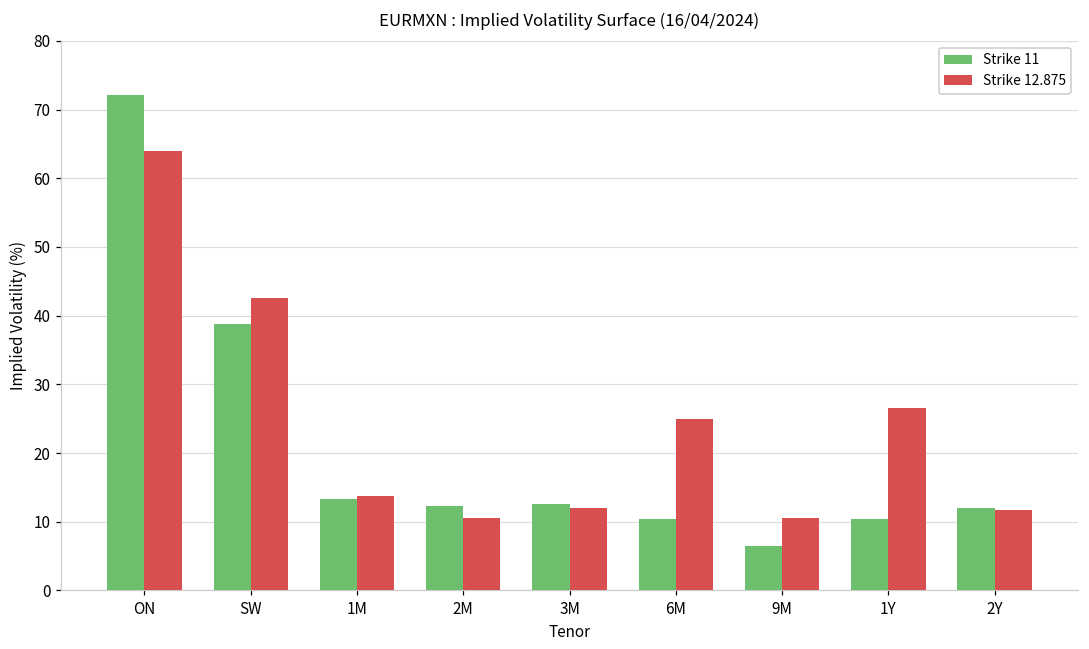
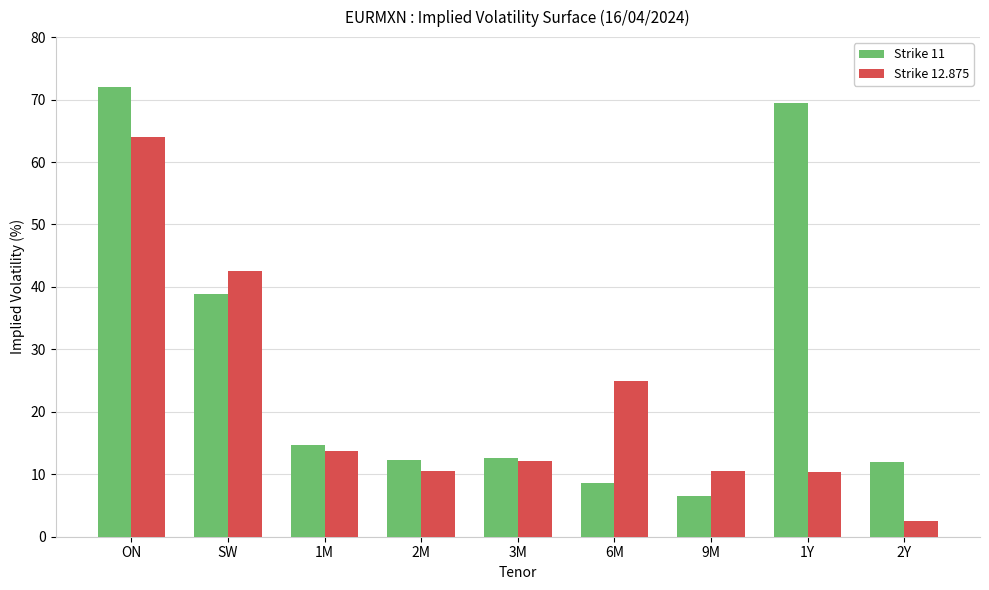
  {
    "Strike 11": {
      "ON": 72,
      "SW": 39,
-     "1M": 13,
+     "1M": 15,
      "2M": 12,
      "3M": 13,
-     "6M": 10,
+     "6M": 9,
      "9M": 6,
-     "1Y": 10,
+     "1Y": 69,
      "2Y": 12
    },
    "Strike 12.875": {
      "ON": 64,
      "SW": 43,
      "1M": 14,
      "2M": 10,
      "3M": 12,
      "6M": 25,
      "9M": 11,
-     "1Y": 27,
-     "2Y": 12
+     "1Y": 10,
+     "2Y": 3
    }
  }
